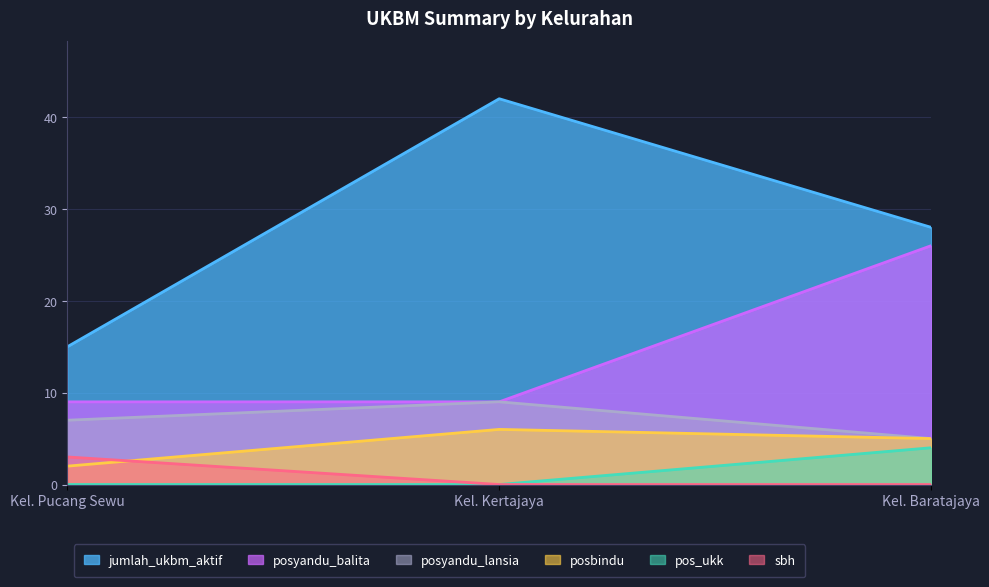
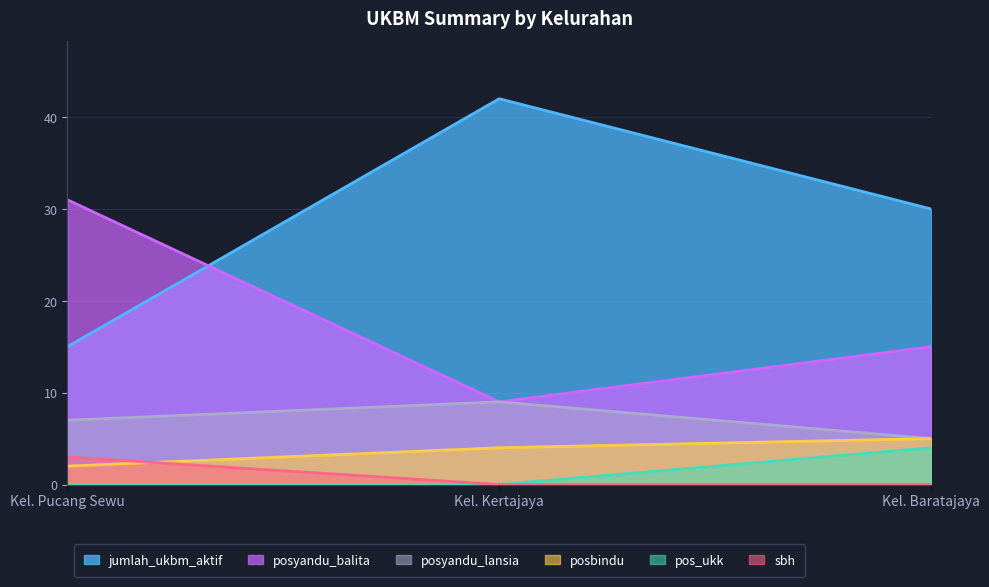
  {
    "jumlah_ukbm_aktif": {
      "Kel. Pucang Sewu": 15,
      "Kel. Kertajaya": 42,
-     "Kel. Baratajaya": 28
+     "Kel. Baratajaya": 30
    },
    "posyandu_balita": {
-     "Kel. Pucang Sewu": 9,
-     "Kel. Baratajaya": 26
+     "Kel. Pucang Sewu": 31,
+     "Kel. Baratajaya": 15
    },
    "posyandu_lansia": {
      "Kel. Pucang Sewu": 7
    },
    "posbindu": {
      "Kel. Pucang Sewu": 2,
-     "Kel. Kertajaya": 6
+     "Kel. Kertajaya": 4
    },
    "pos_ukk": {
      "Kel. Pucang Sewu": 0,
      "Kel. Baratajaya": 4
    },
    "sbh": {
      "Kel. Pucang Sewu": 3,
      "Kel. Baratajaya": 0
    }
  }
